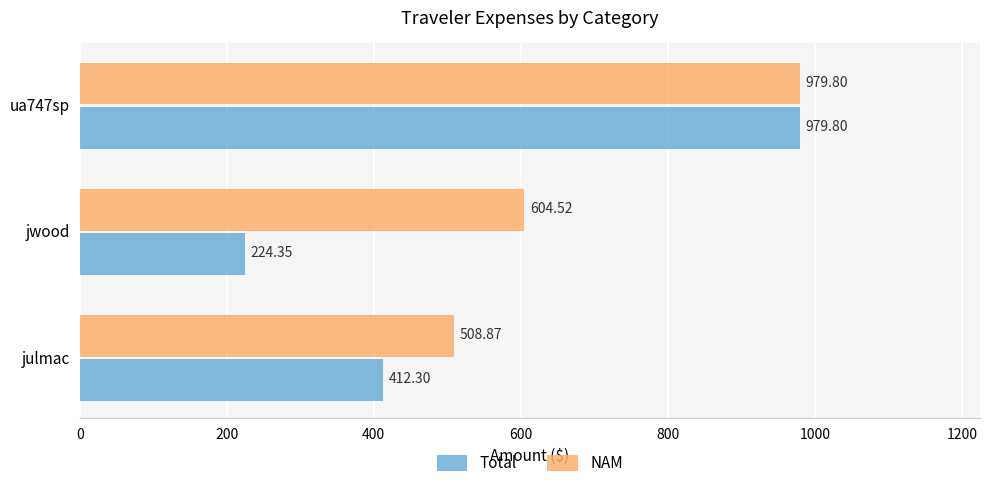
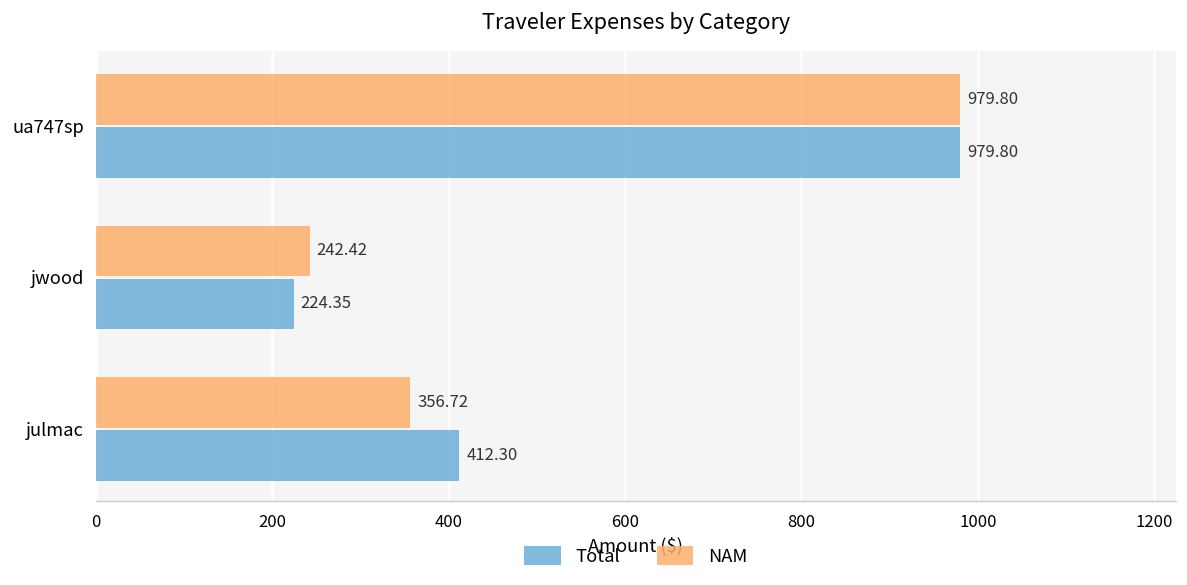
  {
    "Total": {
      "ua747sp": 979.80,
      "jwood": 224.35,
      "julmac": 412.30
    },
    "NAM": {
      "ua747sp": 979.80,
-     "jwood": 604.52,
-     "julmac": 508.87
+     "jwood": 242.42,
+     "julmac": 356.72
    }
  }
